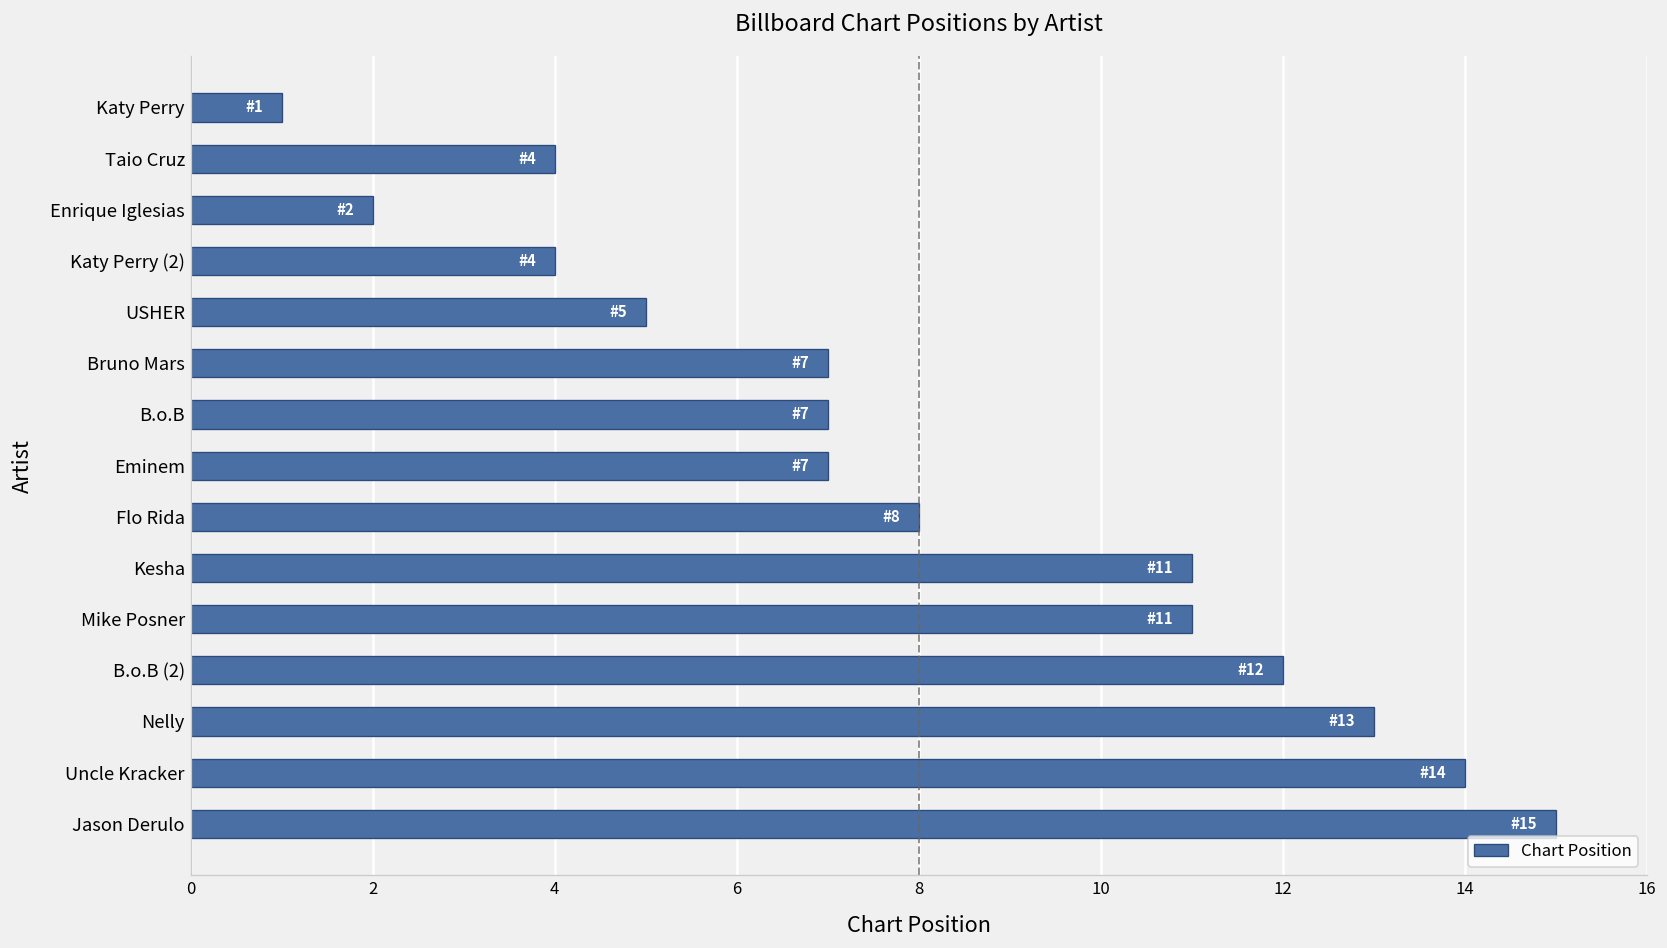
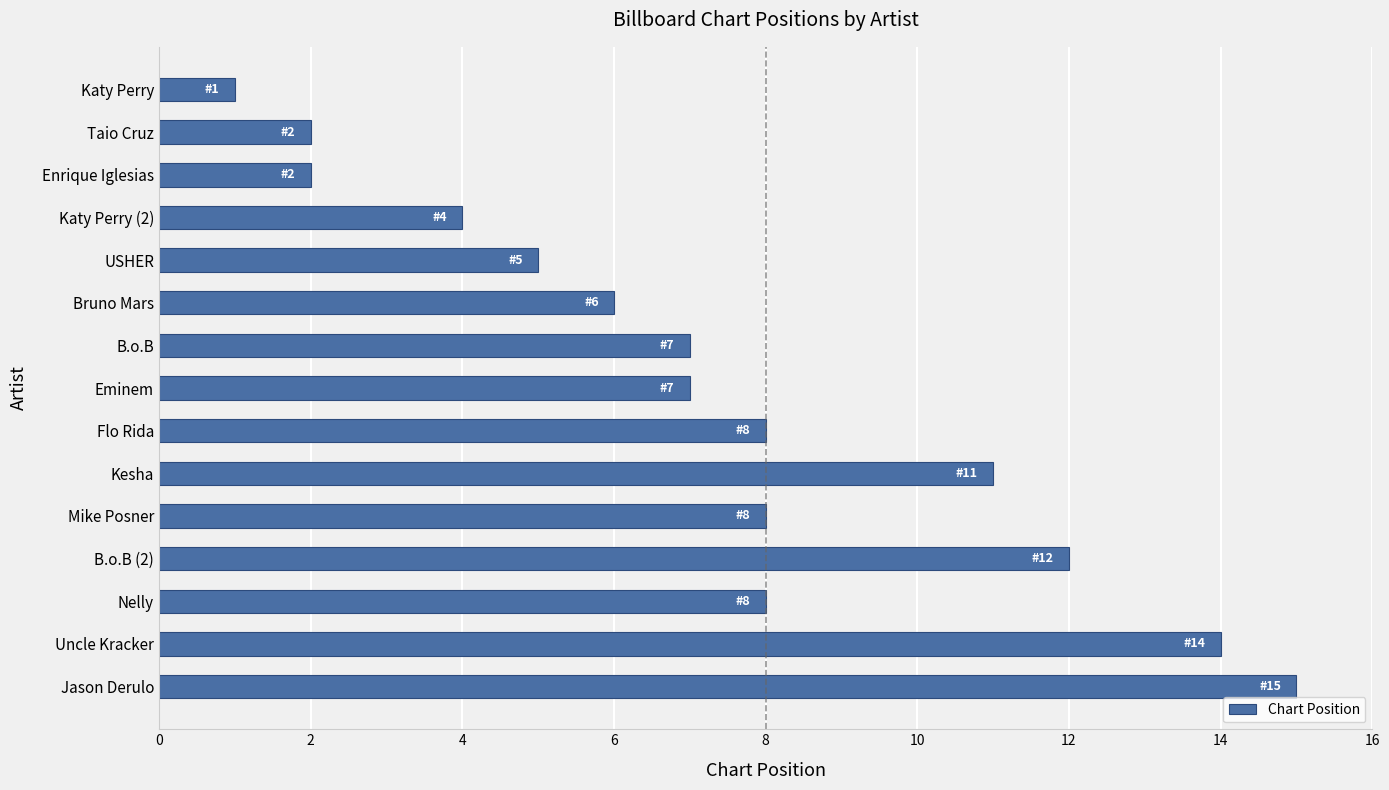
  {
-   "Taio Cruz": 4,
-   "Bruno Mars": 7,
-   "Mike Posner": 11,
-   "Nelly": 13
+   "Taio Cruz": 2,
+   "Bruno Mars": 6,
+   "Mike Posner": 8,
+   "Nelly": 8
  }
